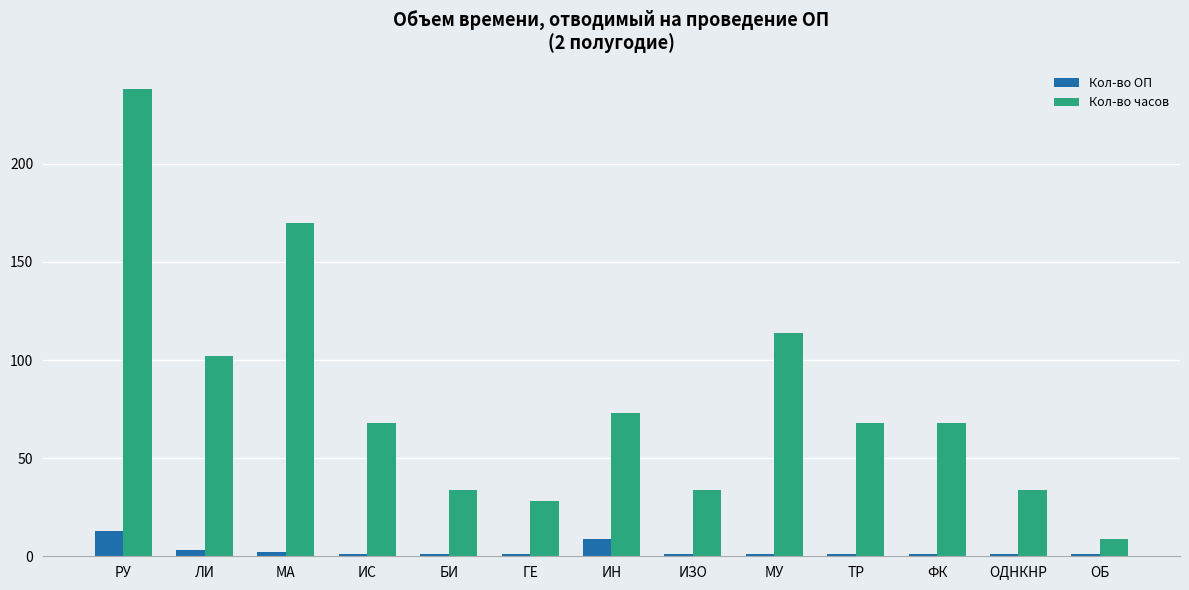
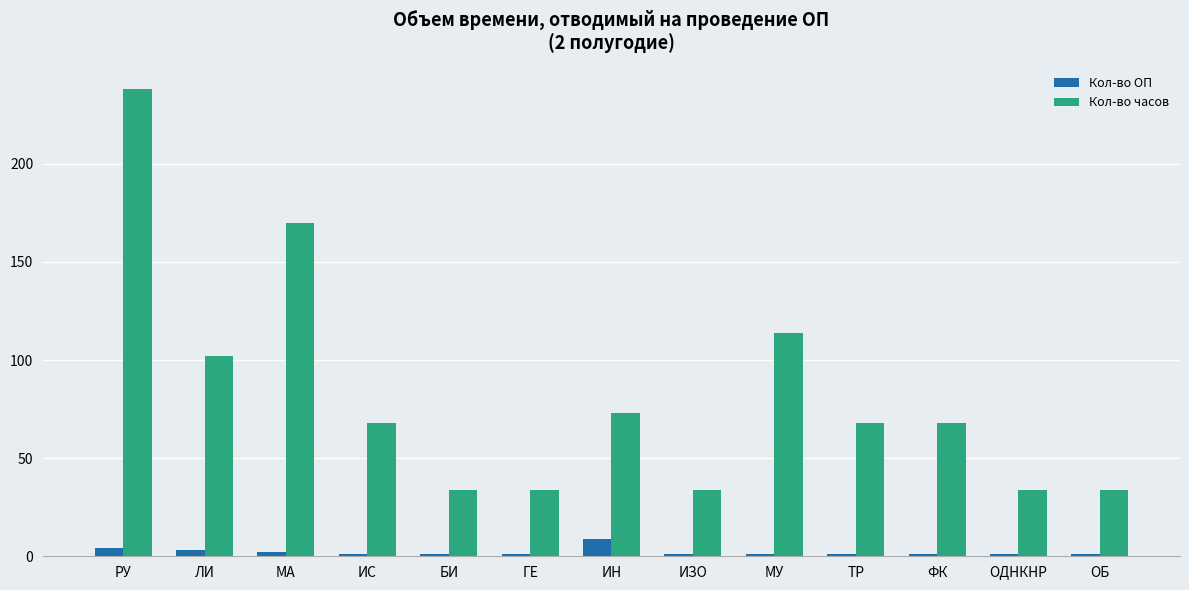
  {
    "Кол-во ОП": {
-     "РУ": 13,
+     "РУ": 4,
      "ЛИ": 3,
      "МА": 2,
      "ИН": 9
    },
    "Кол-во часов": {
      "РУ": 238,
      "ЛИ": 102,
      "МА": 170,
      "ИС": 68,
      "БИ": 34,
-     "ГЕ": 28,
+     "ГЕ": 34,
      "ИН": 73,
      "ИЗО": 34,
      "МУ": 114,
      "ТР": 68,
      "ФК": 68,
      "ОДНКНР": 34,
-     "ОБ": 9
+     "ОБ": 34
    }
  }
